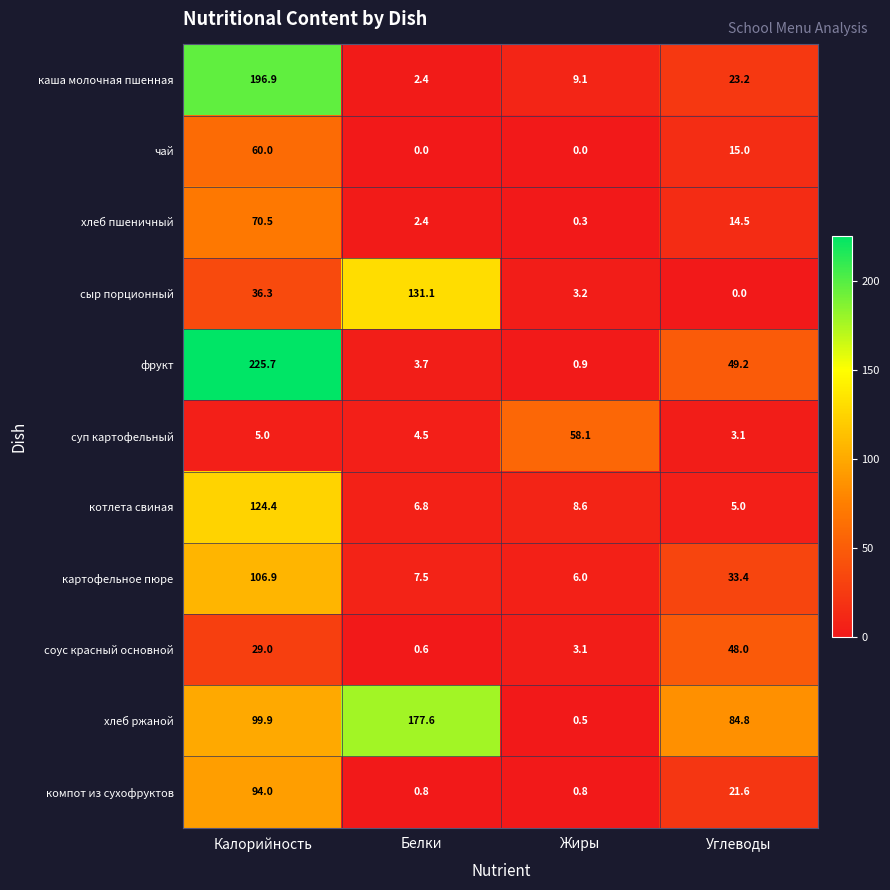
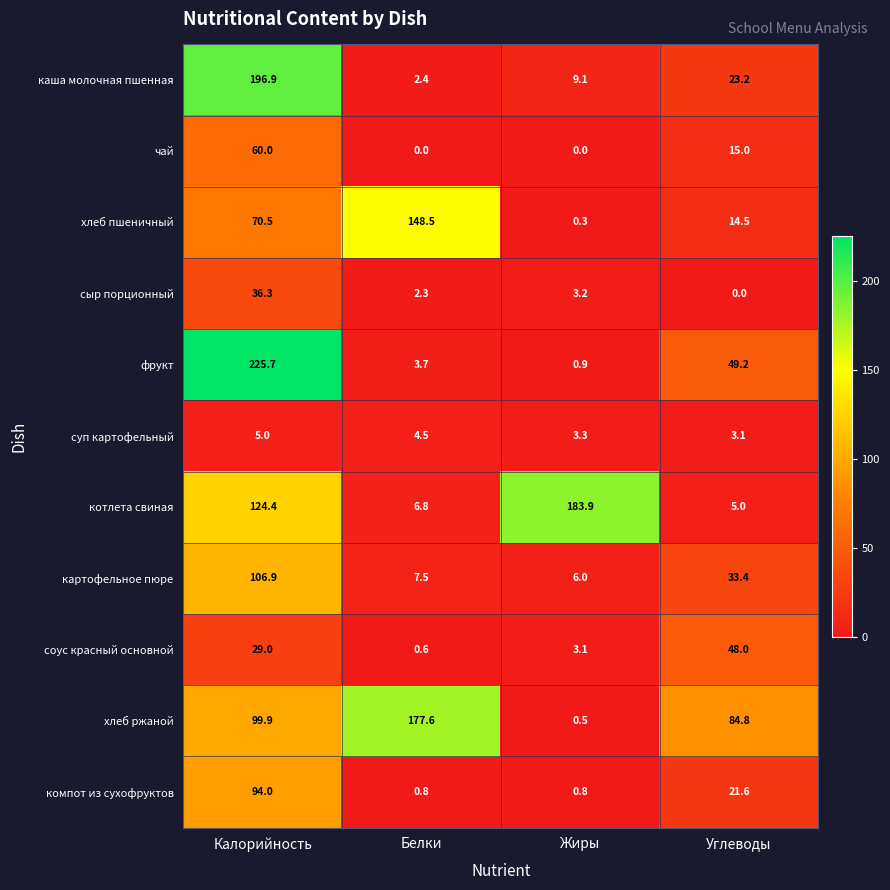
  {
    "каша молочная пшенная": {
      "Калорийность": 196.9,
      "Белки": 2.4,
      "Жиры": 9.1,
      "Углеводы": 23.2
    },
    "чай": {
      "Калорийность": 60.0,
      "Белки": 0.0,
      "Жиры": 0.0,
      "Углеводы": 15.0
    },
    "хлеб пшеничный": {
      "Калорийность": 70.5,
-     "Белки": 2.4,
+     "Белки": 148.5,
      "Жиры": 0.3,
      "Углеводы": 14.5
    },
    "сыр порционный": {
      "Калорийность": 36.3,
-     "Белки": 131.1,
+     "Белки": 2.3,
      "Жиры": 3.2,
      "Углеводы": 0.0
    },
    "фрукт": {
      "Калорийность": 225.7,
      "Белки": 3.7,
      "Жиры": 0.9,
      "Углеводы": 49.2
    },
    "суп картофельный": {
      "Калорийность": 5.0,
      "Белки": 4.5,
-     "Жиры": 58.1,
+     "Жиры": 3.3,
      "Углеводы": 3.1
    },
    "котлета свиная": {
      "Калорийность": 124.4,
      "Белки": 6.8,
-     "Жиры": 8.6,
+     "Жиры": 183.9,
      "Углеводы": 5.0
    },
    "картофельное пюре": {
      "Калорийность": 106.9,
      "Белки": 7.5,
      "Жиры": 6.0,
      "Углеводы": 33.4
    },
    "соус красный основной": {
      "Калорийность": 29.0,
      "Белки": 0.6,
      "Жиры": 3.1,
      "Углеводы": 48.0
    },
    "хлеб ржаной": {
      "Калорийность": 99.9,
      "Белки": 177.6,
      "Жиры": 0.5,
      "Углеводы": 84.8
    },
    "компот из сухофруктов": {
      "Калорийность": 94.0,
      "Белки": 0.8,
      "Жиры": 0.8,
      "Углеводы": 21.6
    }
  }
